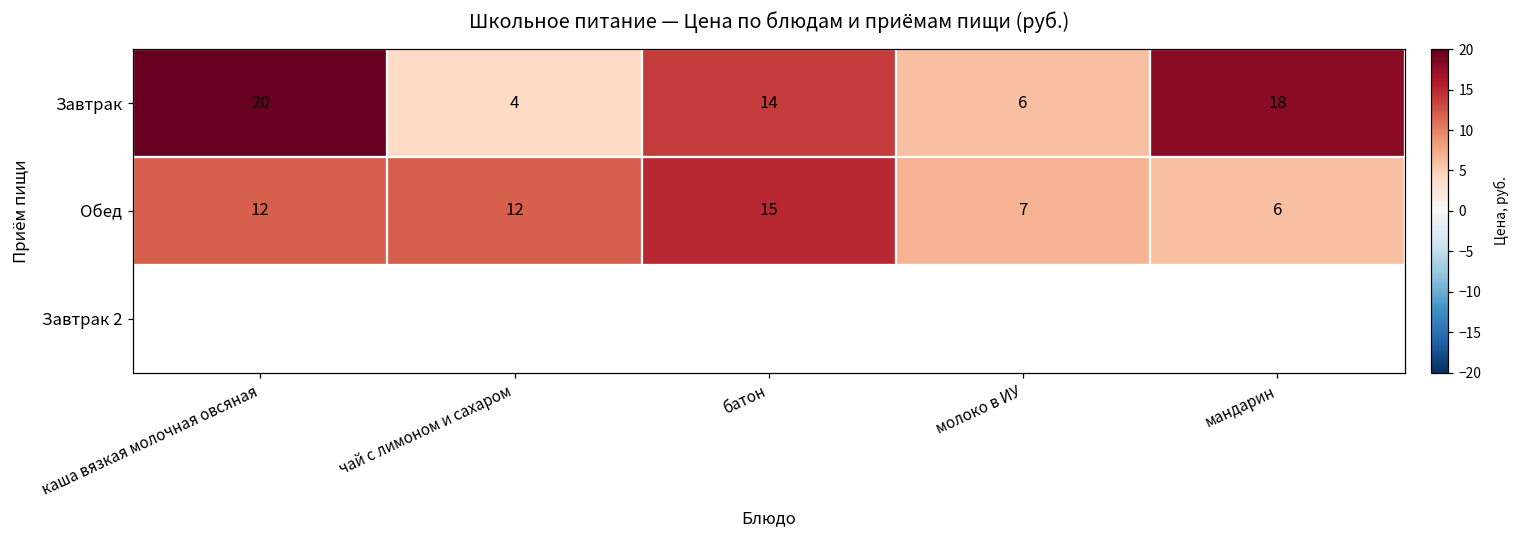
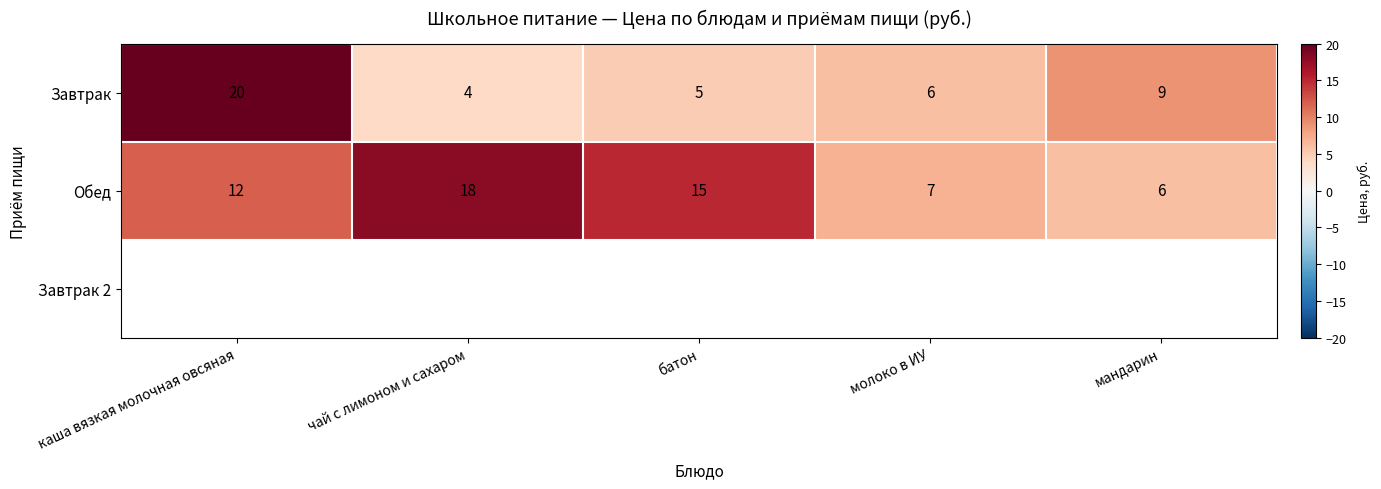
  {
    "Завтрак": {
      "каша вязкая молочная овсяная": 20,
      "чай с лимоном и сахаром": 4,
-     "батон": 14,
+     "батон": 5,
      "молоко в ИУ": 6,
-     "мандарин": 18
+     "мандарин": 9
    },
    "Обед": {
      "каша вязкая молочная овсяная": 12,
-     "чай с лимоном и сахаром": 12,
+     "чай с лимоном и сахаром": 18,
      "батон": 15,
      "молоко в ИУ": 7,
      "мандарин": 6
    }
  }
